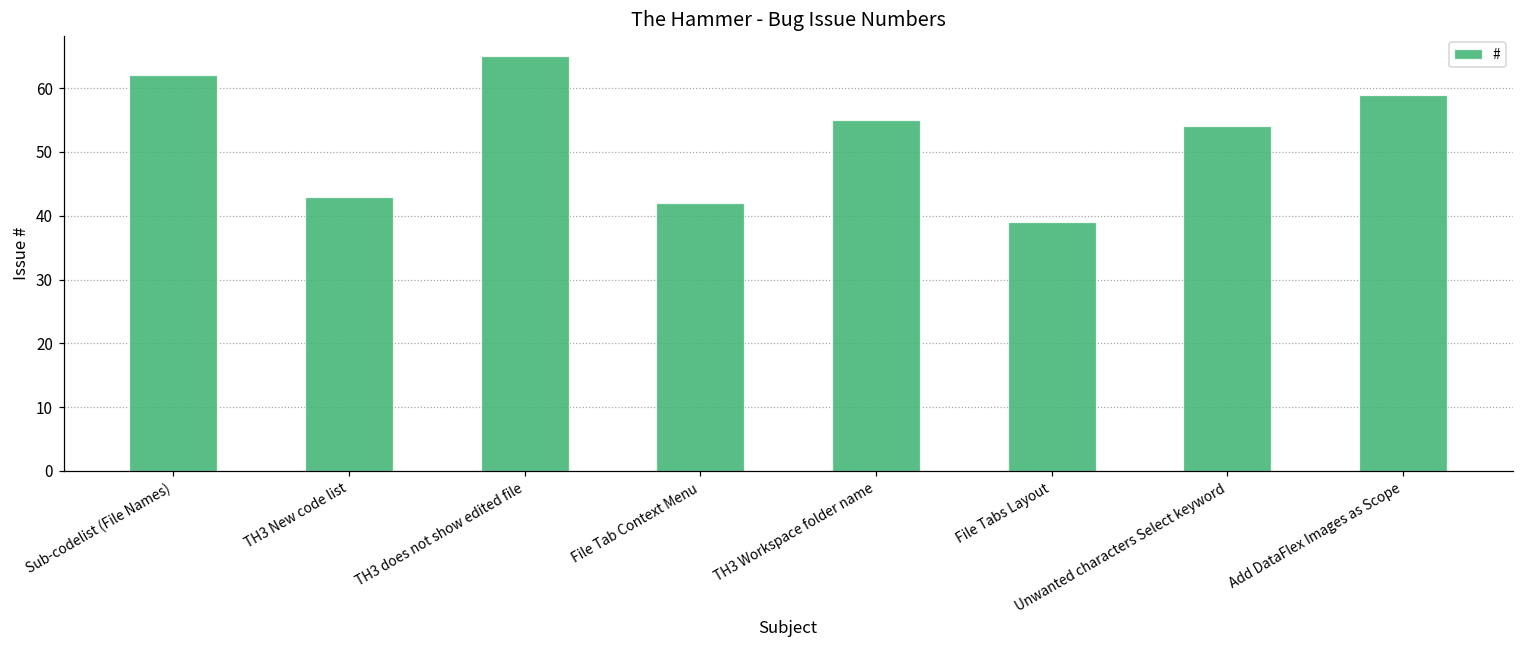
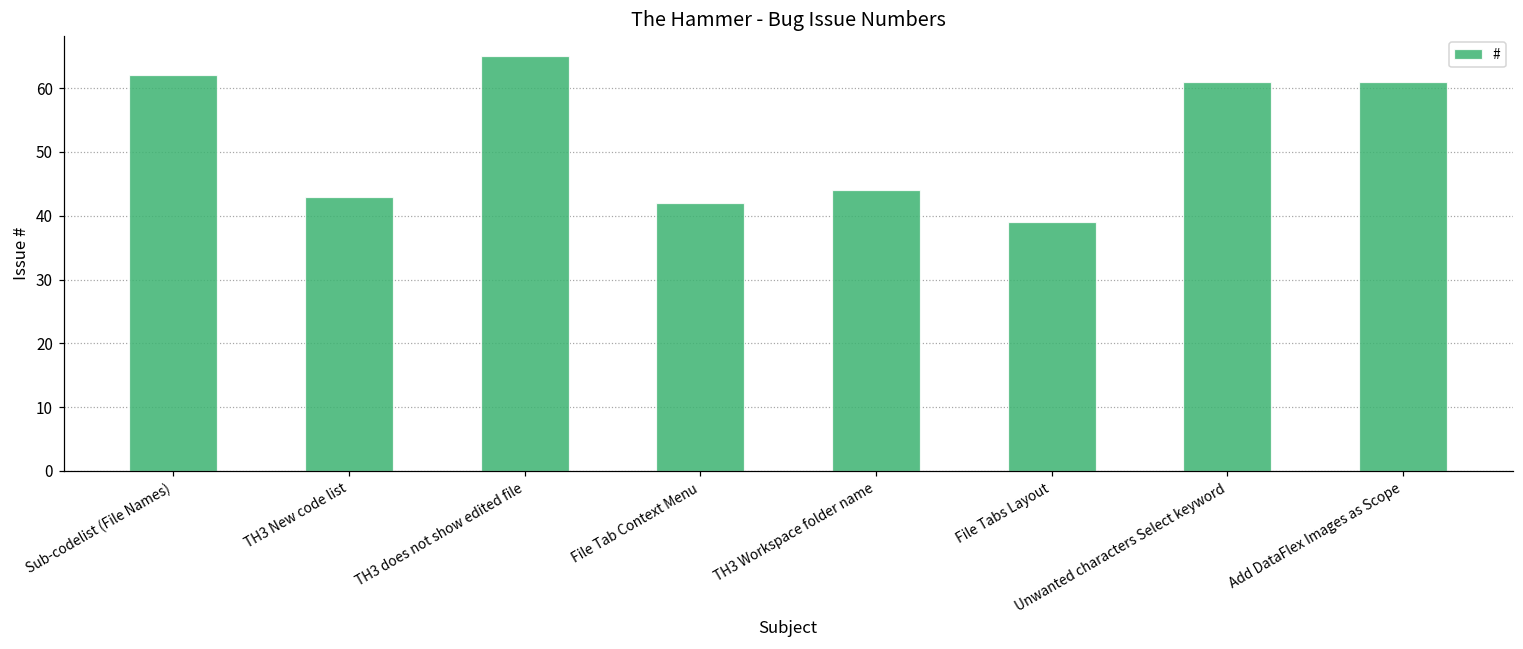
  {
    "Sub-codelist (File Names)": 62,
    "TH3 New code list": 43,
    "TH3 does not show edited file": 65,
    "File Tab Context Menu": 42,
-   "TH3 Workspace folder name": 55,
+   "TH3 Workspace folder name": 44,
    "File Tabs Layout": 39,
-   "Unwanted characters Select keyword": 54,
-   "Add DataFlex Images as Scope": 59
+   "Unwanted characters Select keyword": 61,
+   "Add DataFlex Images as Scope": 61
  }
